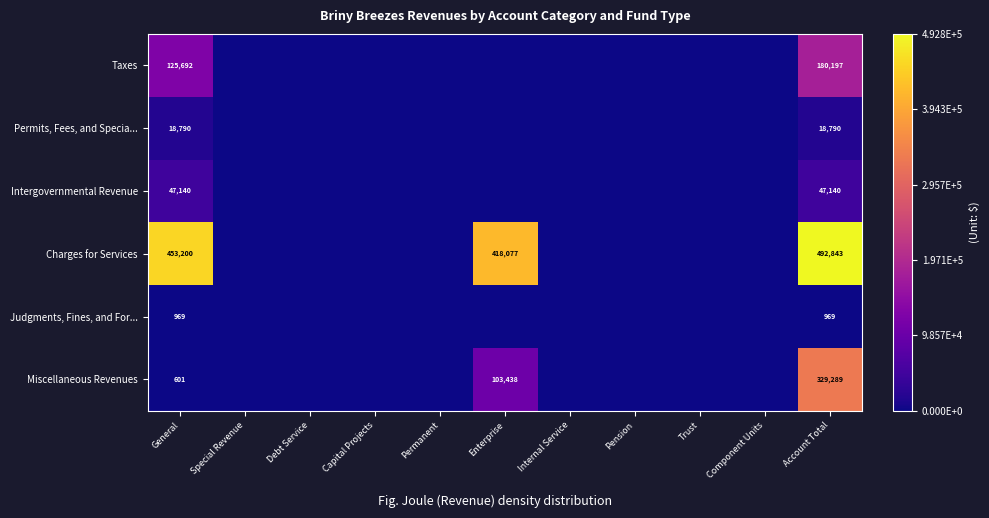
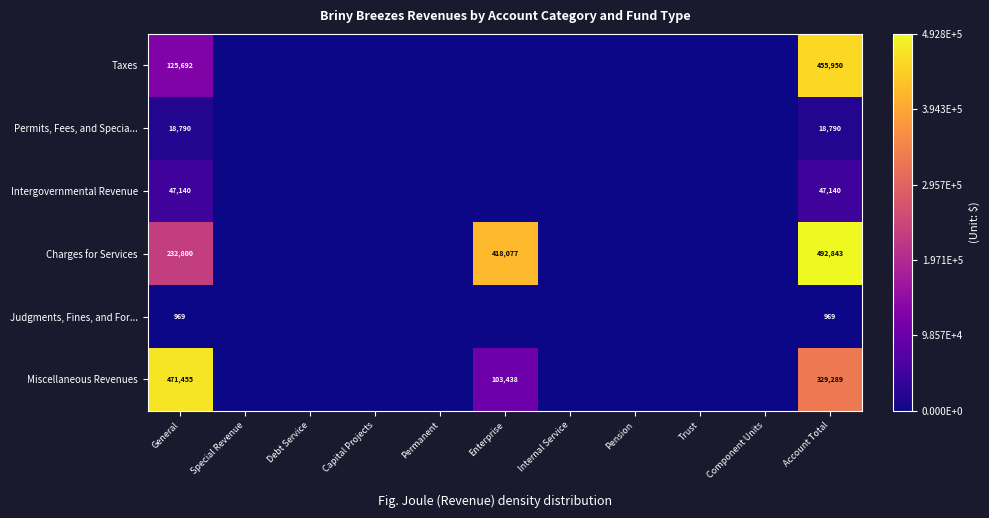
  {
    "Taxes": {
      "General": "125,692",
-     "Account Total": "180,197"
+     "Account Total": "455,950"
    },
    "Permits, Fees, and Specia...": {
      "General": "18,790",
      "Account Total": "18,790"
    },
    "Intergovernmental Revenue": {
      "General": "47,140",
      "Account Total": "47,140"
    },
    "Charges for Services": {
-     "General": "453,200",
+     "General": "232,800",
      "Enterprise": "418,077",
      "Account Total": "492,843"
    },
    "Judgments, Fines, and For...": {
      "General": "969",
      "Account Total": "969"
    },
    "Miscellaneous Revenues": {
-     "General": "601",
+     "General": "471,455",
      "Enterprise": "103,438",
      "Account Total": "329,289"
    }
  }
